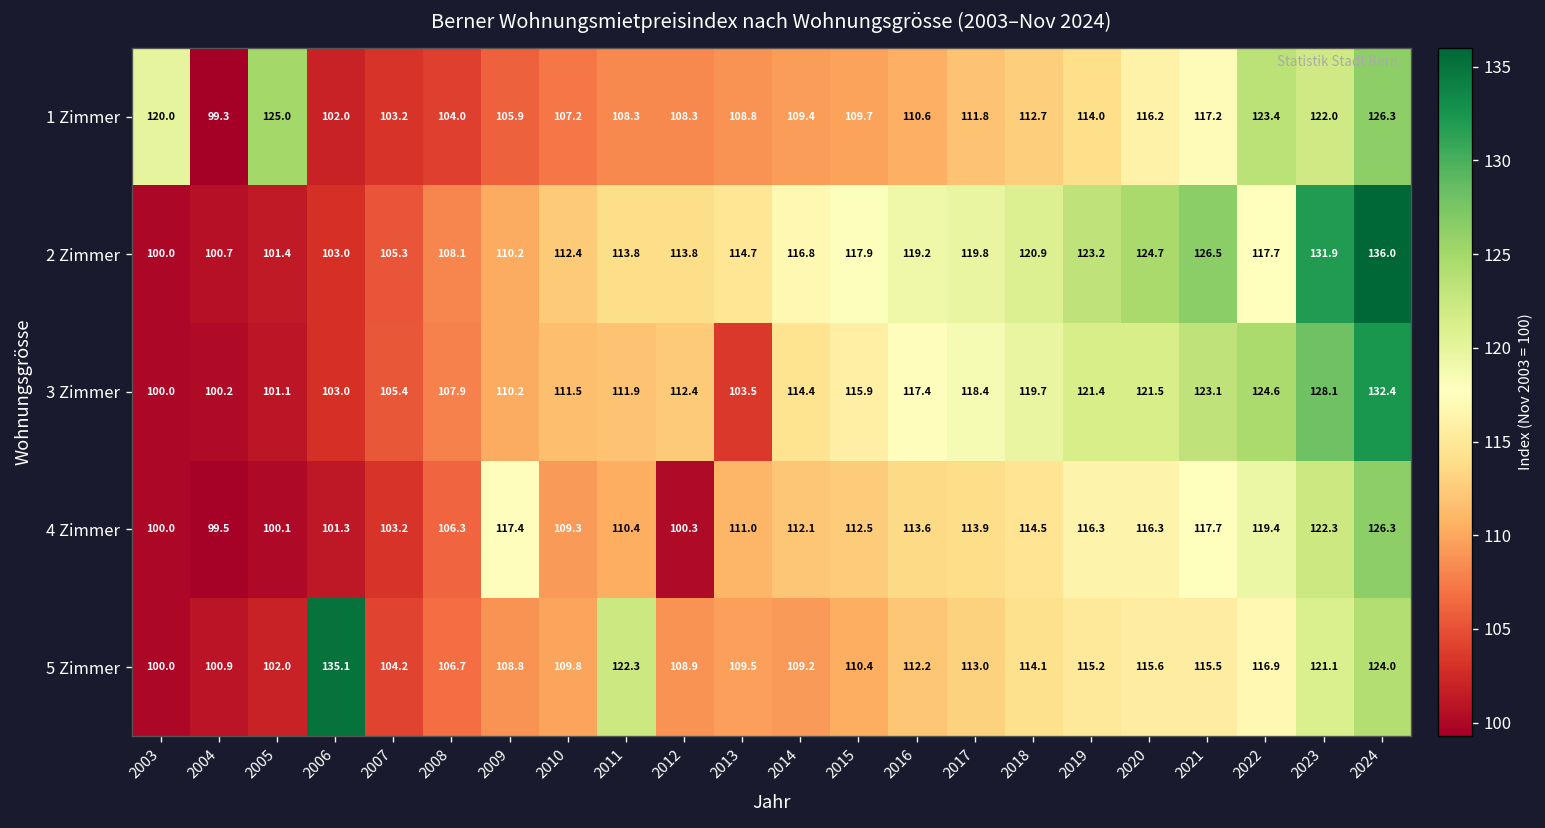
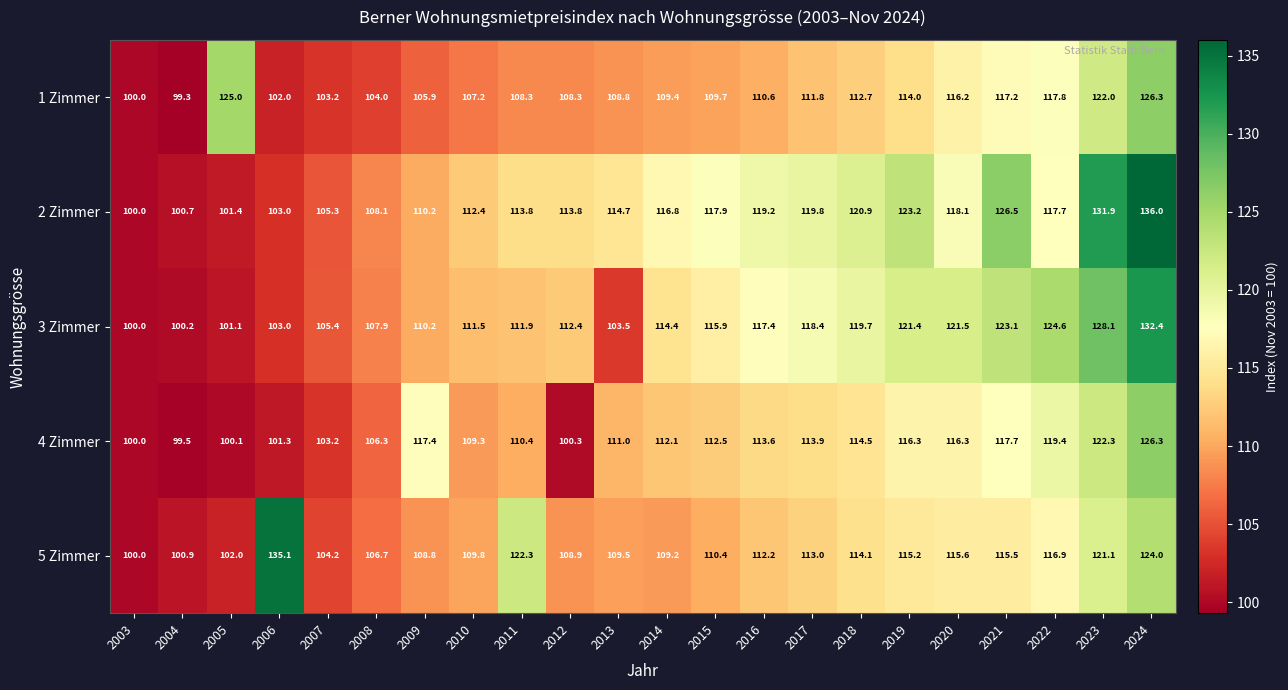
  {
    "1 Zimmer": {
-     "2003": 120.0,
+     "2003": 100.0,
      "2004": 99.3,
      "2005": 125.0,
      "2006": 102.0,
      "2007": 103.2,
      "2008": 104.0,
      "2009": 105.9,
      "2010": 107.2,
      "2011": 108.3,
      "2012": 108.3,
      "2013": 108.8,
      "2014": 109.4,
      "2015": 109.7,
      "2016": 110.6,
      "2017": 111.8,
      "2018": 112.7,
      "2019": 114.0,
      "2020": 116.2,
      "2021": 117.2,
-     "2022": 123.4,
+     "2022": 117.8,
      "2024": 126.3
    },
    "2 Zimmer": {
      "2003": 100.0,
      "2004": 100.7,
      "2005": 101.4,
      "2006": 103.0,
      "2007": 105.3,
      "2008": 108.1,
      "2009": 110.2,
      "2010": 112.4,
      "2011": 113.8,
      "2012": 113.8,
      "2013": 114.7,
      "2014": 116.8,
      "2015": 117.9,
      "2016": 119.2,
      "2017": 119.8,
      "2018": 120.9,
      "2019": 123.2,
-     "2020": 124.7,
+     "2020": 118.1,
      "2021": 126.5,
      "2022": 117.7,
      "2023": 131.9,
      "2024": 136.0
    },
    "3 Zimmer": {
      "2003": 100.0,
      "2004": 100.2,
      "2005": 101.1,
      "2006": 103.0,
      "2007": 105.4,
      "2008": 107.9,
      "2009": 110.2,
      "2010": 111.5,
      "2011": 111.9,
      "2012": 112.4,
      "2013": 103.5,
      "2014": 114.4,
      "2015": 115.9,
      "2016": 117.4,
      "2017": 118.4,
      "2018": 119.7,
      "2019": 121.4,
      "2020": 121.5,
      "2021": 123.1,
      "2022": 124.6,
      "2023": 128.1,
      "2024": 132.4
    },
    "4 Zimmer": {
      "2003": 100.0,
      "2004": 99.5,
      "2005": 100.1,
      "2006": 101.3,
      "2007": 103.2,
      "2008": 106.3,
      "2009": 117.4,
      "2010": 109.3,
      "2011": 110.4,
      "2012": 100.3,
      "2013": 111.0,
      "2014": 112.1,
      "2015": 112.5,
      "2016": 113.6,
      "2017": 113.9,
      "2018": 114.5,
      "2019": 116.3,
      "2020": 116.3,
      "2021": 117.7,
      "2022": 119.4,
      "2023": 122.3,
      "2024": 126.3
    },
    "5 Zimmer": {
      "2003": 100.0,
      "2004": 100.9,
      "2005": 102.0,
      "2006": 135.1,
      "2007": 104.2,
      "2008": 106.7,
      "2009": 108.8,
      "2010": 109.8,
      "2011": 122.3,
      "2012": 108.9,
      "2013": 109.5,
      "2014": 109.2,
      "2015": 110.4,
      "2016": 112.2,
      "2017": 113.0,
      "2018": 114.1,
      "2019": 115.2,
      "2020": 115.6,
      "2021": 115.5,
      "2022": 116.9,
      "2023": 121.1,
      "2024": 124.0
    }
  }
